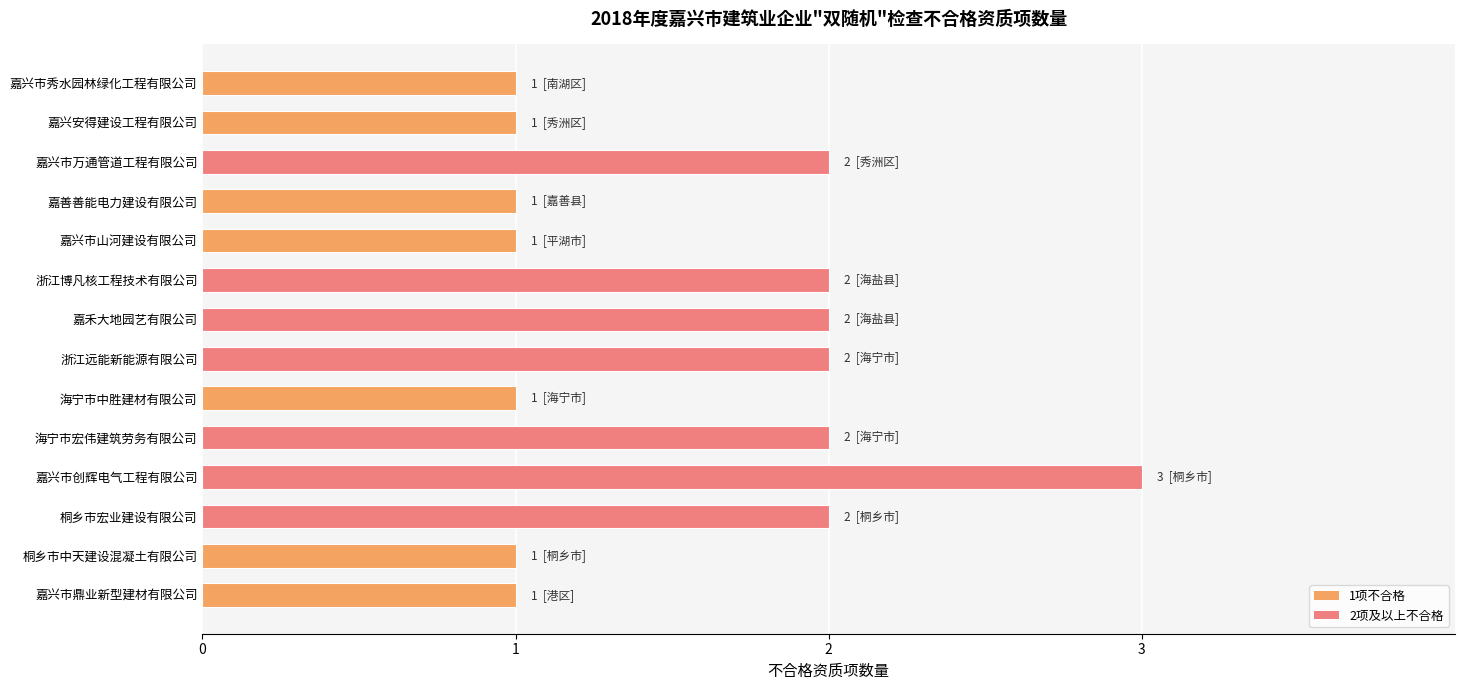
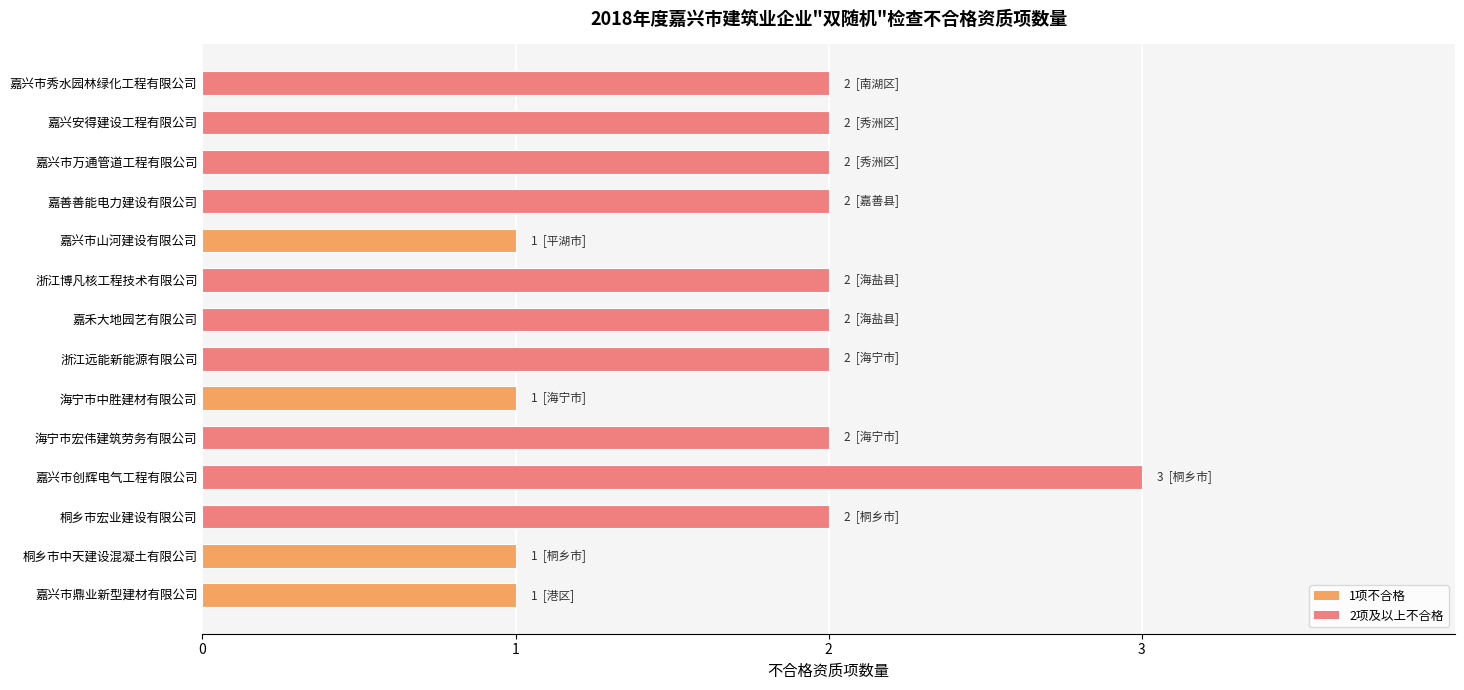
  {
-   "嘉兴市秀水园林绿化工程有限公司": 1,
-   "嘉兴安得建设工程有限公司": 1,
+   "嘉兴市秀水园林绿化工程有限公司": 2,
+   "嘉兴安得建设工程有限公司": 2,
    "嘉兴市万通管道工程有限公司": 2,
-   "嘉善善能电力建设有限公司": 1,
+   "嘉善善能电力建设有限公司": 2,
    "嘉兴市山河建设有限公司": 1,
    "浙江博凡核工程技术有限公司": 2,
    "嘉禾大地园艺有限公司": 2,
    "浙江远能新能源有限公司": 2,
    "海宁市中胜建材有限公司": 1,
    "海宁市宏伟建筑劳务有限公司": 2,
    "嘉兴市创辉电气工程有限公司": 3,
    "桐乡市宏业建设有限公司": 2,
    "桐乡市中天建设混凝土有限公司": 1,
    "嘉兴市鼎业新型建材有限公司": 1
  }
